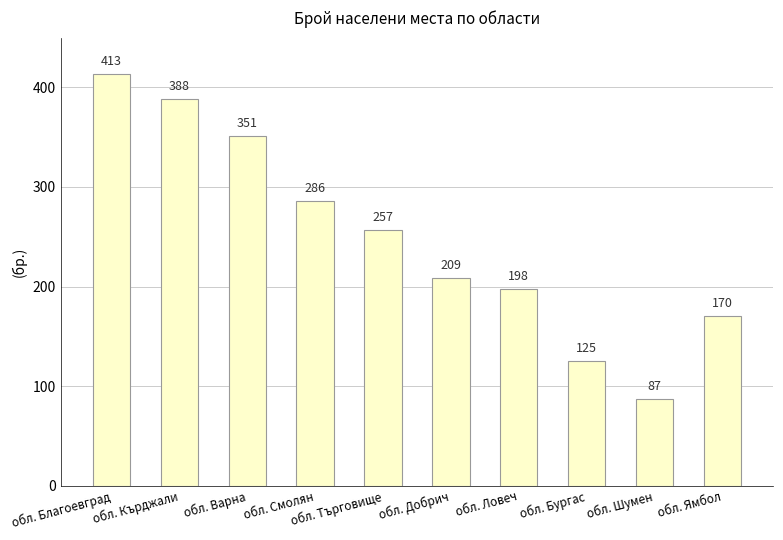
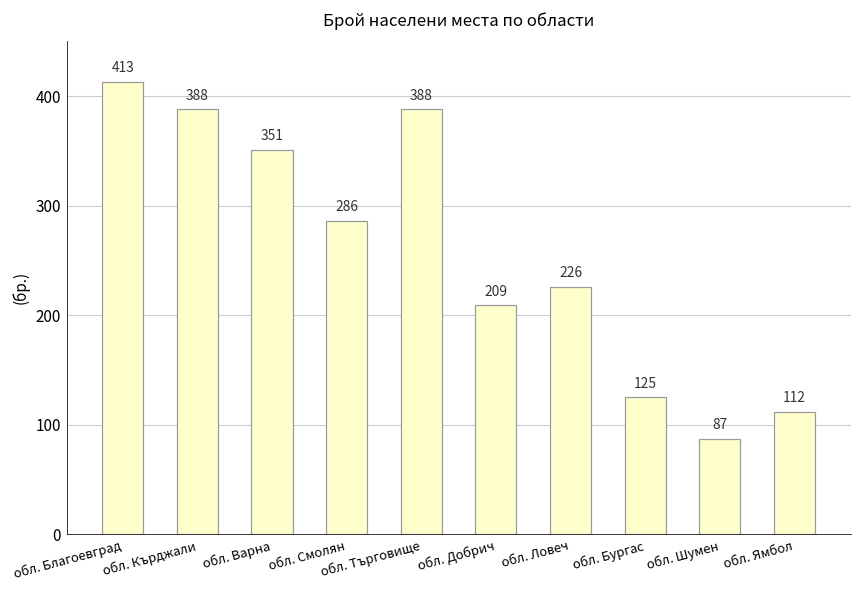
  {
    "обл. Благоевград": 413,
    "обл. Кърджали": 388,
    "обл. Варна": 351,
    "обл. Смолян": 286,
-   "обл. Търговище": 257,
+   "обл. Търговище": 388,
    "обл. Добрич": 209,
-   "обл. Ловеч": 198,
+   "обл. Ловеч": 226,
    "обл. Бургас": 125,
    "обл. Шумен": 87,
-   "обл. Ямбол": 170
+   "обл. Ямбол": 112
  }
